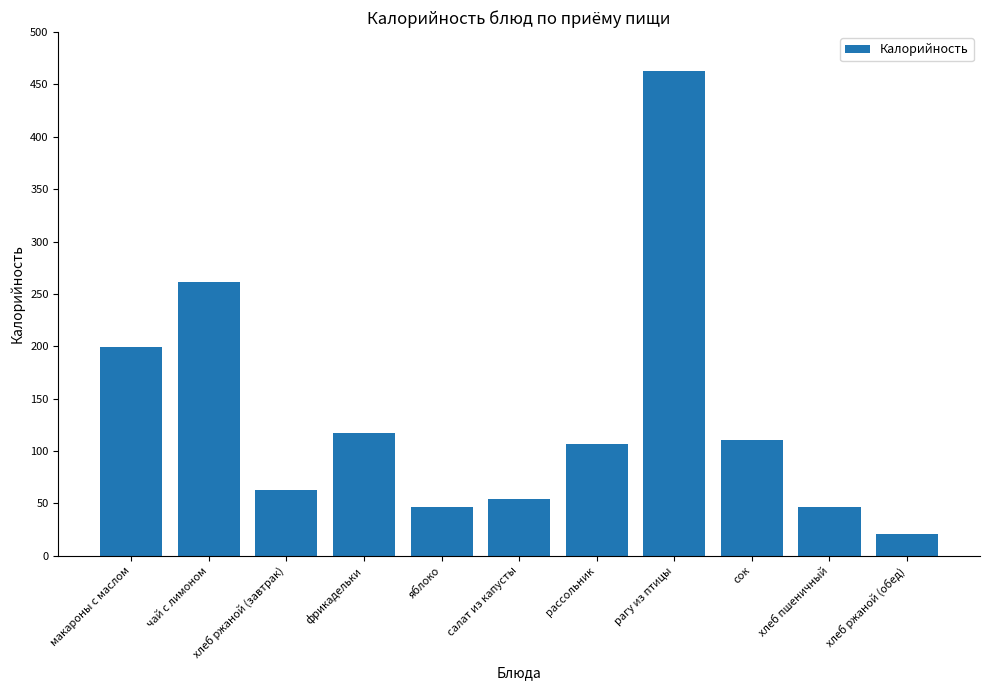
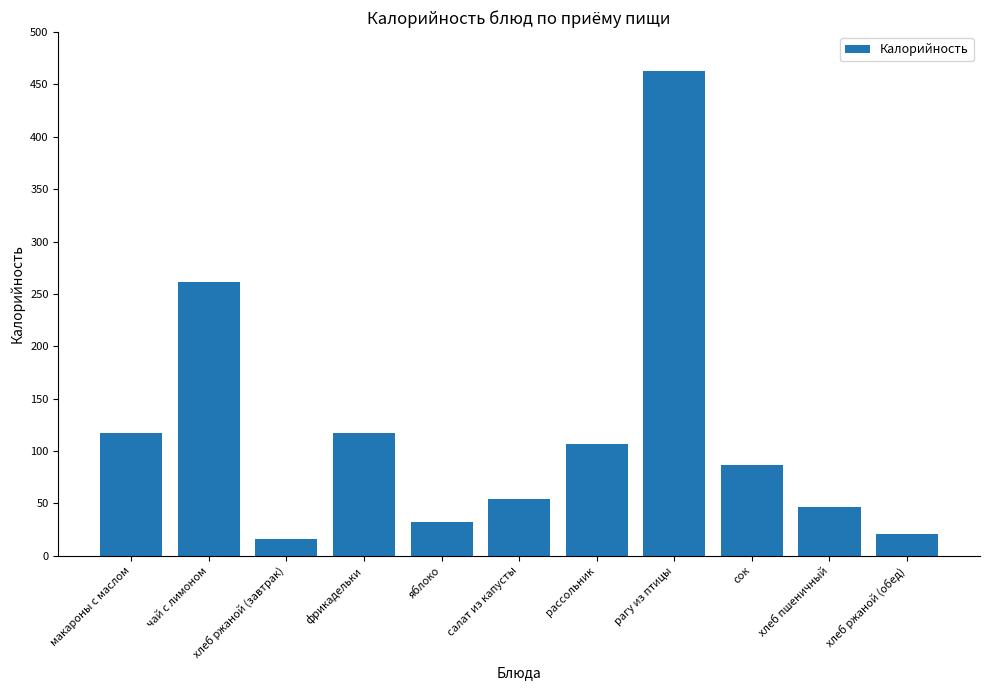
  {
-   "макароны с маслом": 199,
+   "макароны с маслом": 118,
    "чай с лимоном": 261,
-   "хлеб ржаной (завтрак)": 63,
+   "хлеб ржаной (завтрак)": 16,
    "фрикадельки": 117,
-   "яблоко": 47,
+   "яблоко": 32,
    "салат из капусты": 54,
    "рассольник": 107,
    "рагу из птицы": 463,
-   "сок": 111,
+   "сок": 87,
    "хлеб пшеничный": 47,
    "хлеб ржаной (обед)": 21
  }
